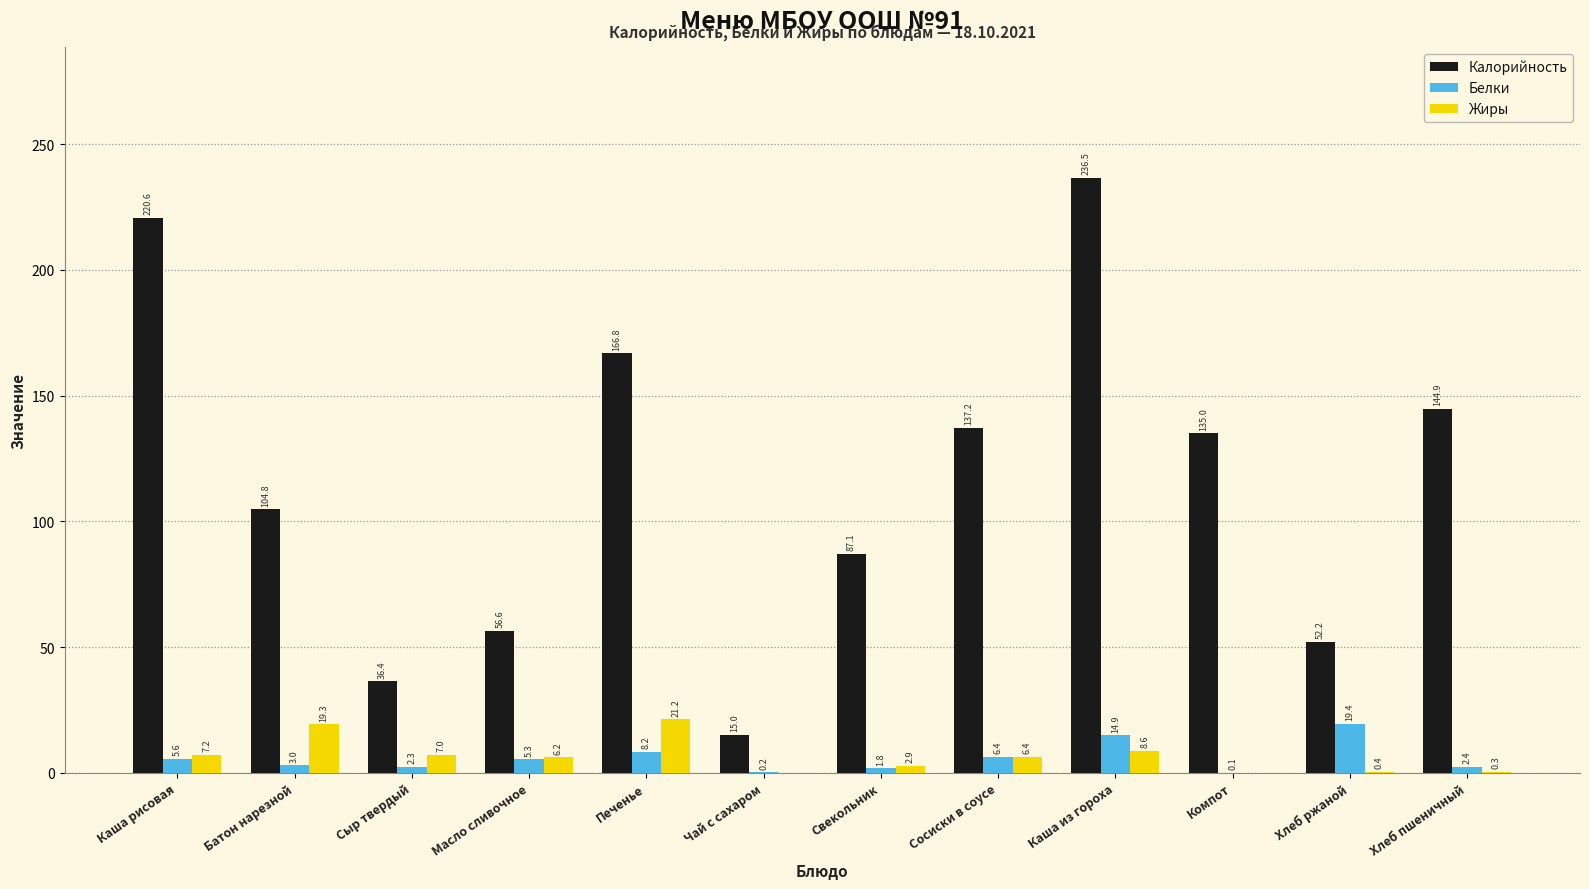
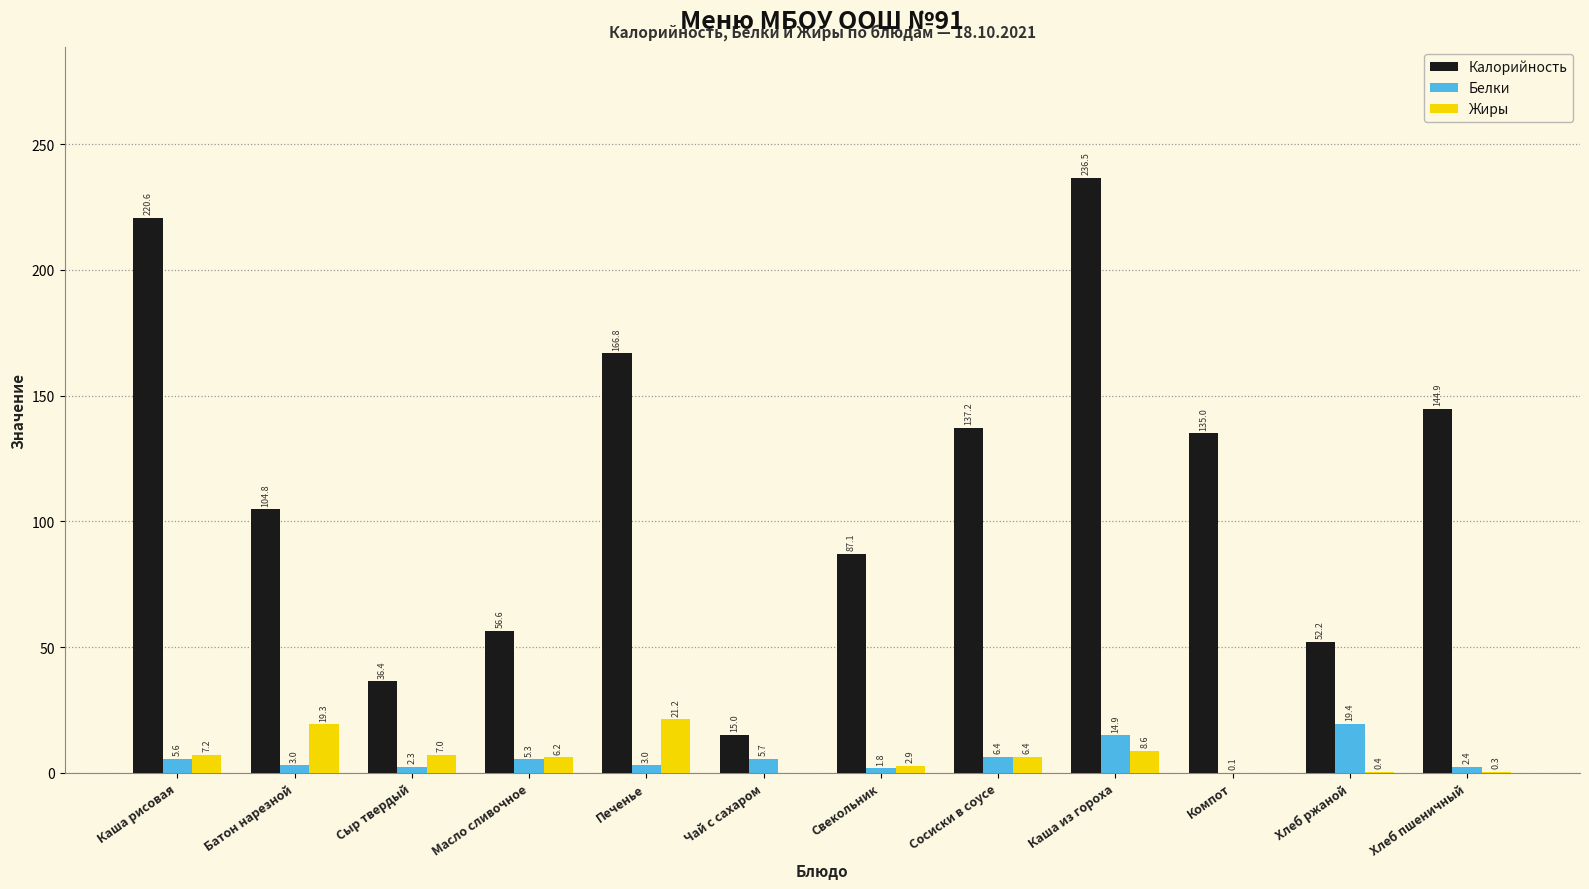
  {
    "Калорийность": {
      "Каша рисовая": 220.6,
      "Батон нарезной": 104.8,
      "Сыр твердый": 36.4,
      "Масло сливочное": 56.6,
      "Печенье": 166.8,
      "Чай с сахаром": 15.0,
      "Свекольник": 87.1,
      "Сосиски в соусе": 137.2,
      "Каша из гороха": 236.5,
      "Компот": 135.0,
      "Хлеб ржаной": 52.2,
      "Хлеб пшеничный": 144.9
    },
    "Белки": {
      "Каша рисовая": 5.6,
      "Батон нарезной": 3.0,
      "Сыр твердый": 2.3,
      "Масло сливочное": 5.3,
-     "Печенье": 8.2,
-     "Чай с сахаром": 0.2,
+     "Печенье": 3.0,
+     "Чай с сахаром": 5.7,
      "Свекольник": 1.8,
      "Сосиски в соусе": 6.4,
      "Каша из гороха": 14.9,
      "Компот": 0.1,
      "Хлеб ржаной": 19.4,
      "Хлеб пшеничный": 2.4
    },
    "Жиры": {
      "Каша рисовая": 7.2,
      "Батон нарезной": 19.3,
      "Сыр твердый": 7.0,
      "Масло сливочное": 6.2,
      "Печенье": 21.2,
      "Свекольник": 2.9,
      "Сосиски в соусе": 6.4,
      "Каша из гороха": 8.6,
      "Хлеб ржаной": 0.4,
      "Хлеб пшеничный": 0.3
    }
  }
